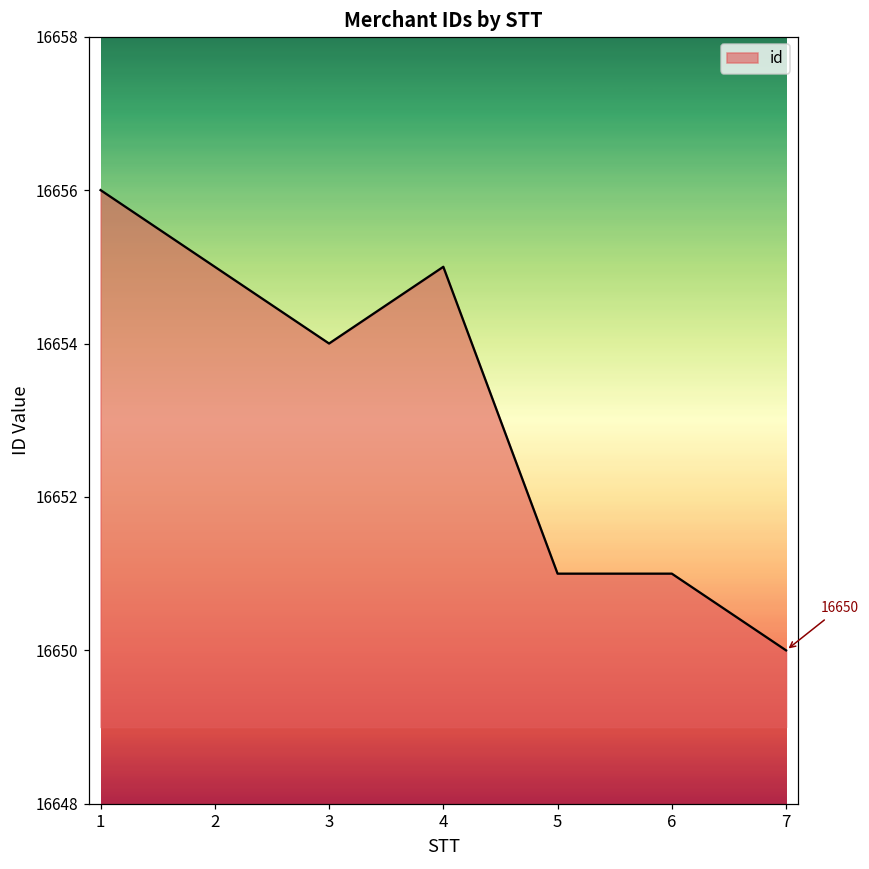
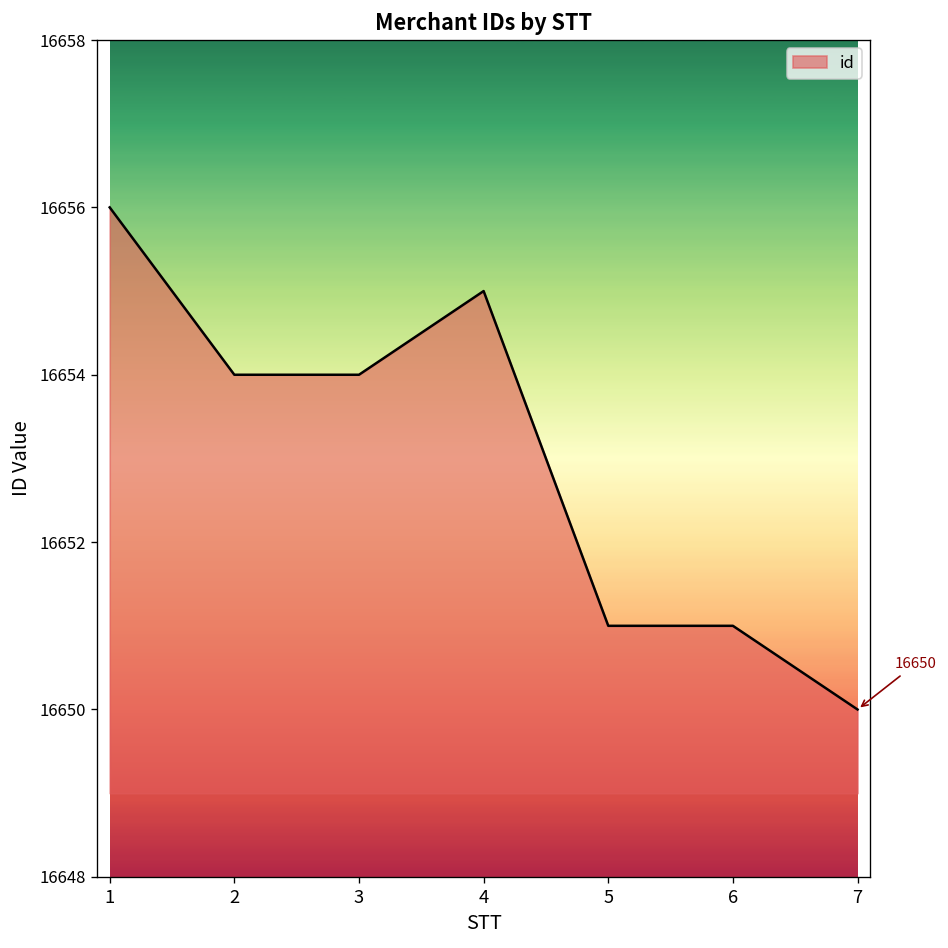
  {
    "1": 16656,
-   "2": 16655,
+   "2": 16654,
    "3": 16654,
    "4": 16655,
    "5": 16651,
    "6": 16651
  }
